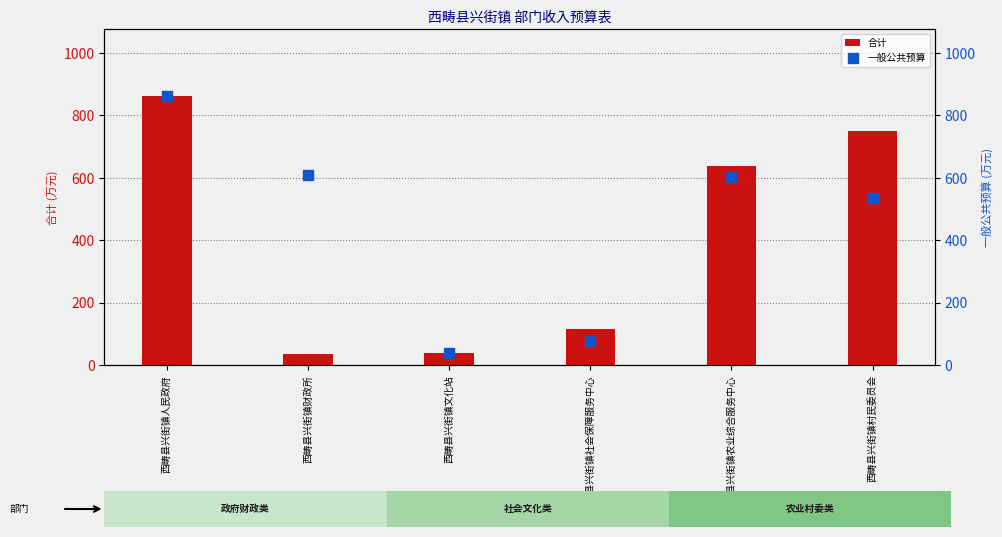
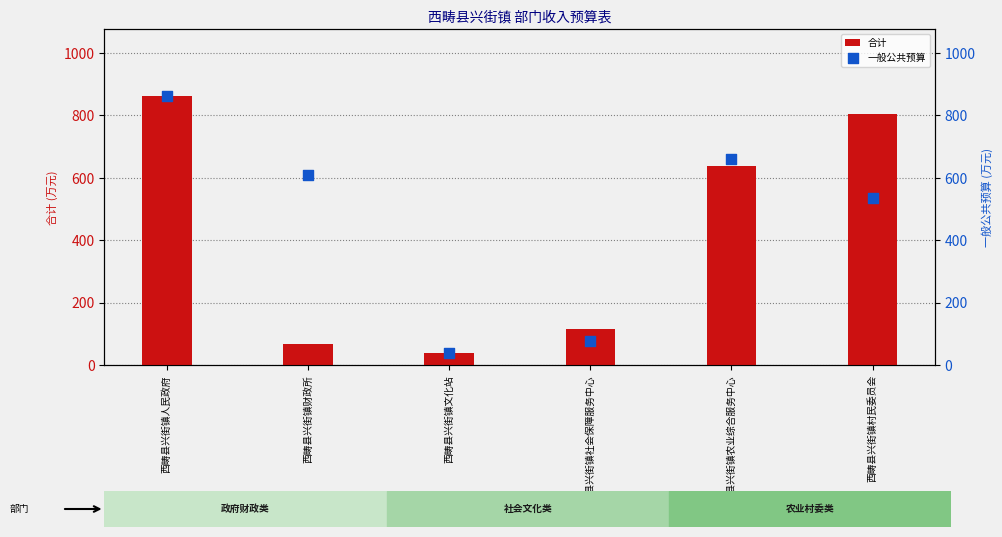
  {
    "合计": {
      "西畴县兴街镇人民政府": 860,
-     "西畴县兴街镇财政所": 30,
+     "西畴县兴街镇财政所": 70,
      "西畴县兴街镇文化站": 40,
      "西畴县兴街镇社会保障服务中心": 120,
      "西畴县兴街镇农业综合服务中心": 640,
-     "西畴县兴街镇村民委员会": 750
+     "西畴县兴街镇村民委员会": 810
    },
    "一般公共预算": {
-     "西畴县兴街镇农业综合服务中心": 600
+     "西畴县兴街镇农业综合服务中心": 660
    }
  }
